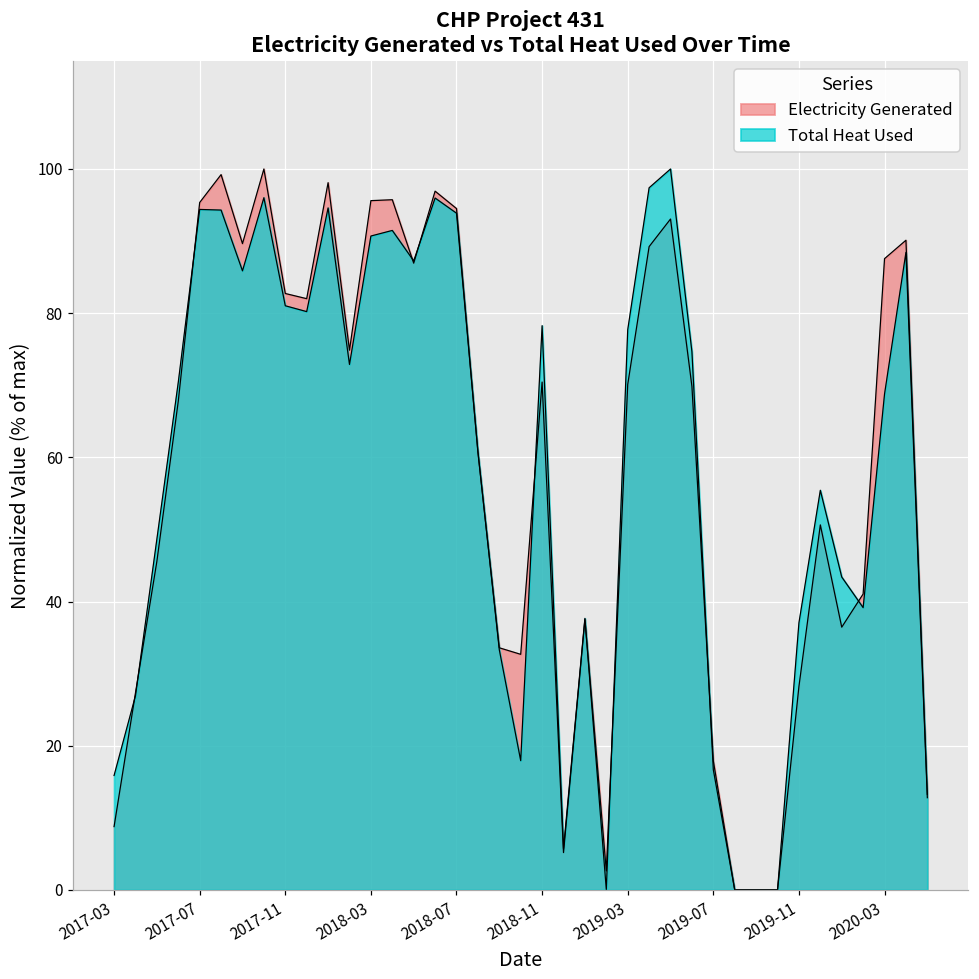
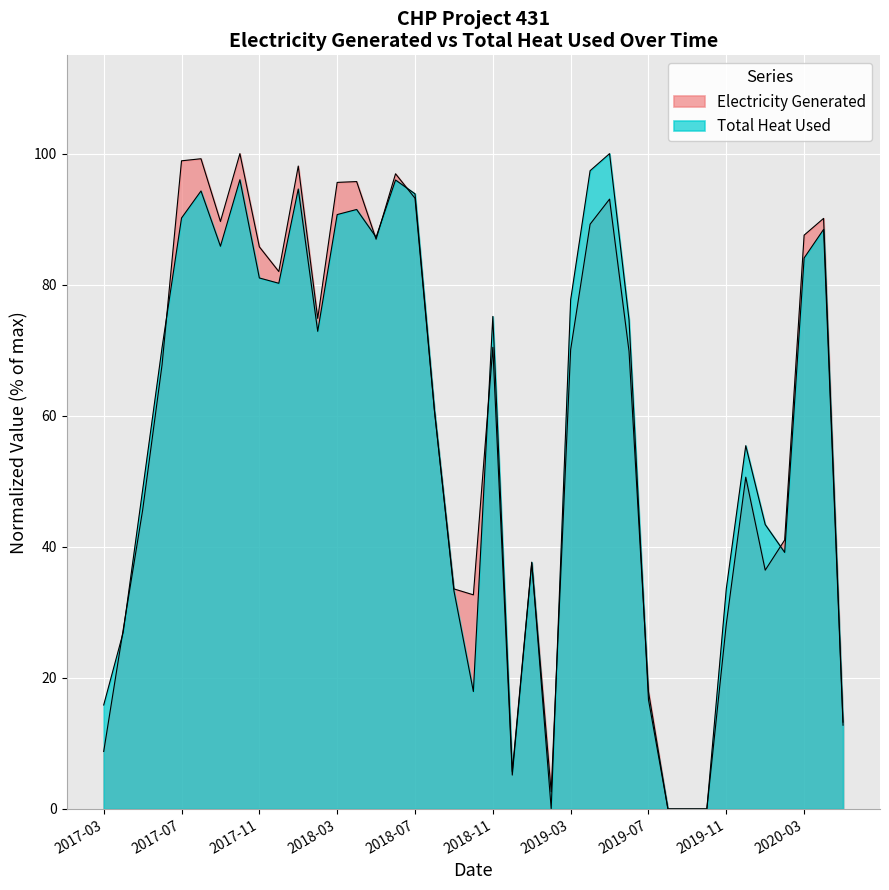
  {
    "Electricity Generated": {
      "2017-03": 9,
-     "2017-07": 95,
-     "2017-11": 83,
+     "2017-07": 99,
+     "2017-11": 86,
      "2018-03": 96,
-     "2018-07": 95,
+     "2018-07": 93,
      "2018-11": 70,
      "2019-03": 70,
      "2019-07": 18,
      "2019-11": 28,
      "2020-03": 88
    },
    "Total Heat Used": {
      "2017-03": 16,
-     "2017-07": 94,
+     "2017-07": 90,
      "2017-11": 81,
      "2018-03": 91,
      "2018-07": 94,
-     "2018-11": 78,
+     "2018-11": 75,
      "2019-03": 78,
      "2019-07": 17,
-     "2019-11": 37,
-     "2020-03": 69
+     "2019-11": 34,
+     "2020-03": 84
    }
  }
